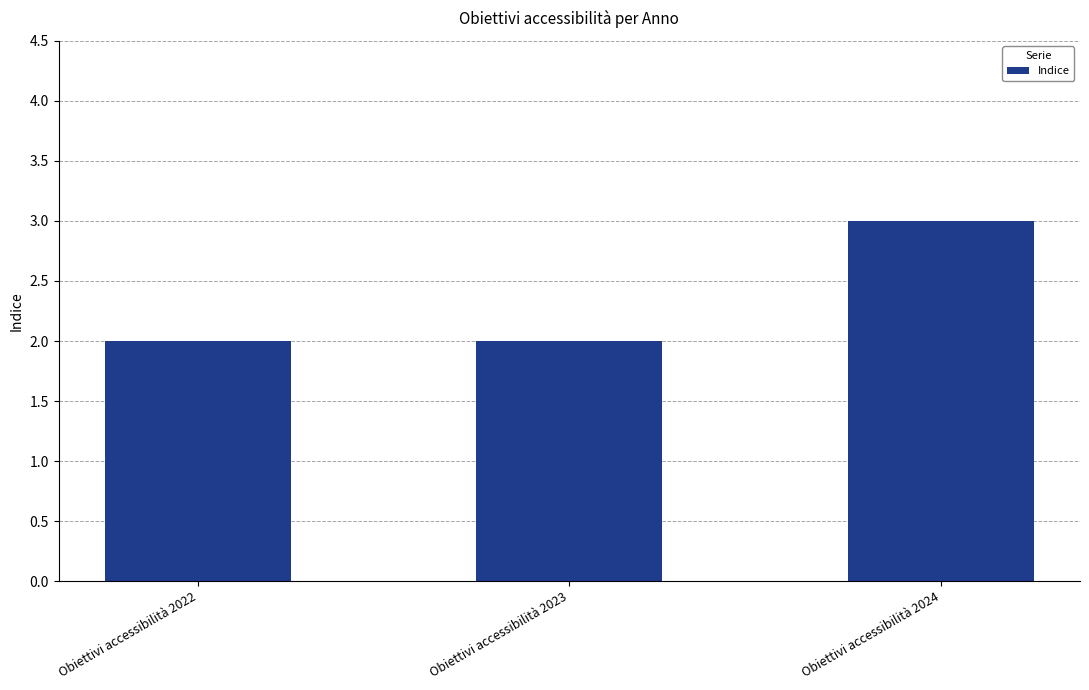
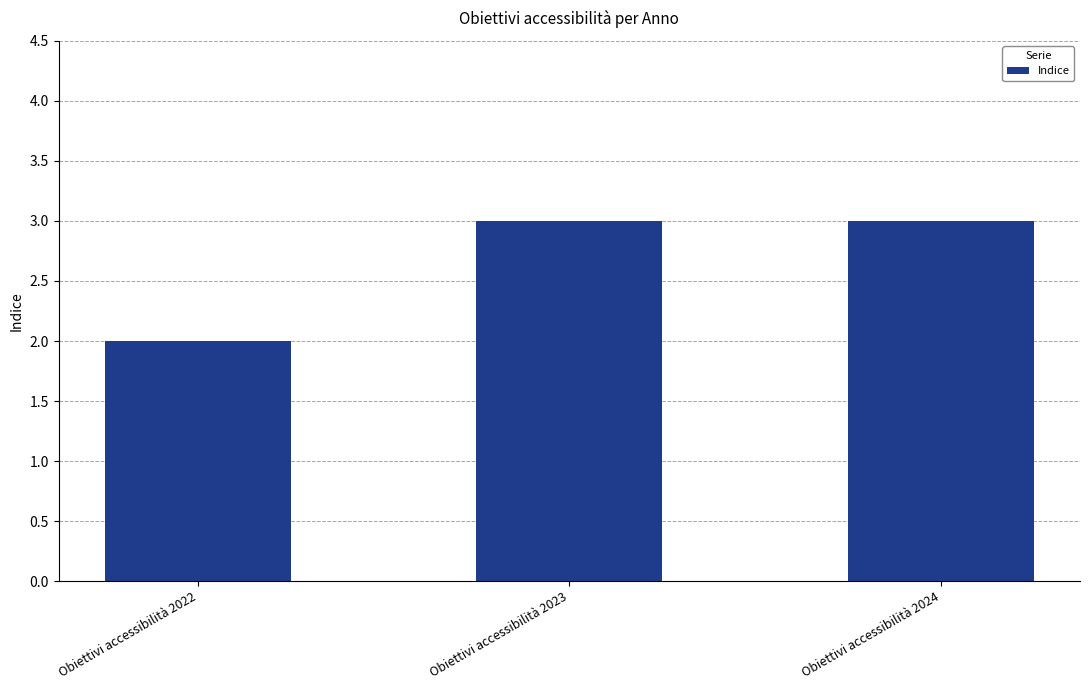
  {
    "Obiettivi accessibilità 2022": 2,
-   "Obiettivi accessibilità 2023": 2,
+   "Obiettivi accessibilità 2023": 3,
    "Obiettivi accessibilità 2024": 3
  }
